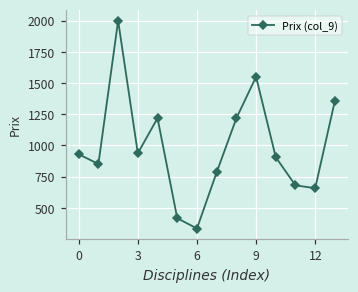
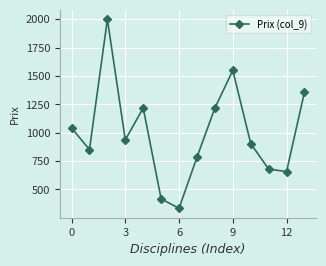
  {
-   "0": 930,
+   "0": 1040,
    "3": 940,
    "6": 330,
    "9": 1550,
    "12": 660
  }
